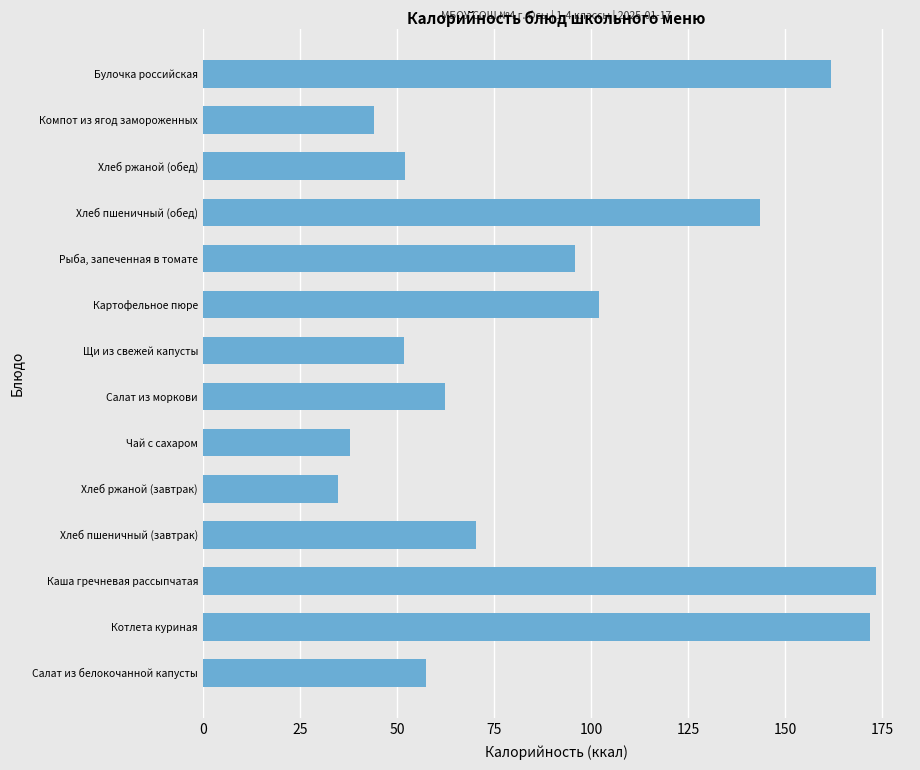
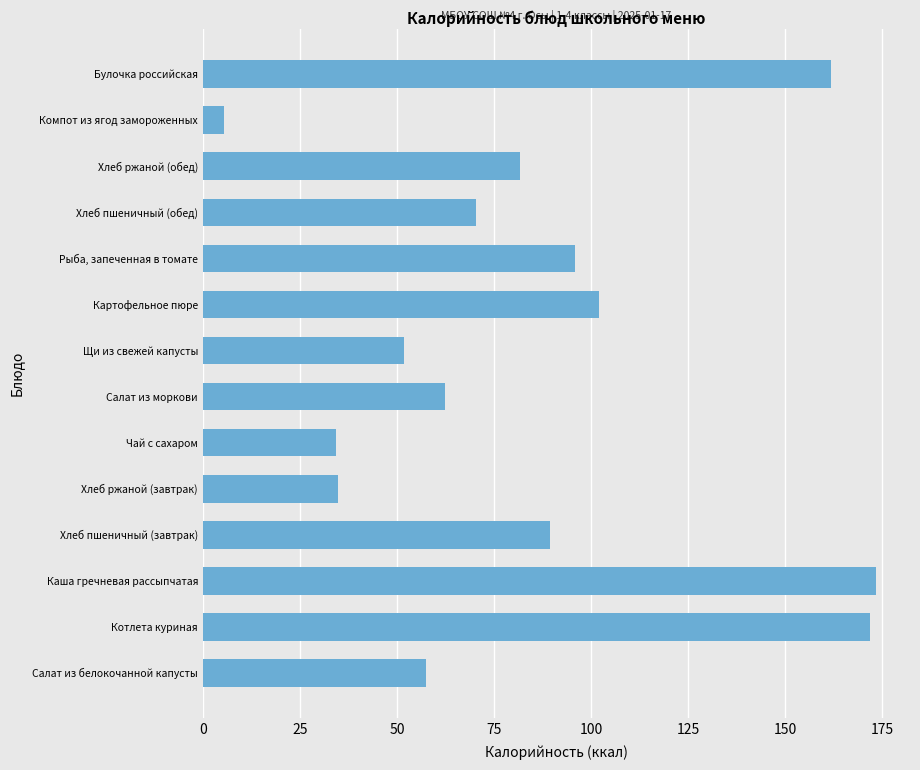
  {
    "Булочка российская": 162,
-   "Компот из ягод замороженных": 44,
-   "Хлеб ржаной (обед)": 52,
-   "Хлеб пшеничный (обед)": 144,
+   "Компот из ягод замороженных": 5,
+   "Хлеб ржаной (обед)": 82,
+   "Хлеб пшеничный (обед)": 71,
    "Рыба, запеченная в томате": 96,
    "Картофельное пюре": 102,
    "Щи из свежей капусты": 52,
    "Салат из моркови": 62,
-   "Чай с сахаром": 38,
+   "Чай с сахаром": 34,
    "Хлеб ржаной (завтрак)": 35,
-   "Хлеб пшеничный (завтрак)": 71,
+   "Хлеб пшеничный (завтрак)": 89,
    "Каша гречневая рассыпчатая": 174,
    "Котлета куриная": 172,
    "Салат из белокочанной капусты": 58
  }
